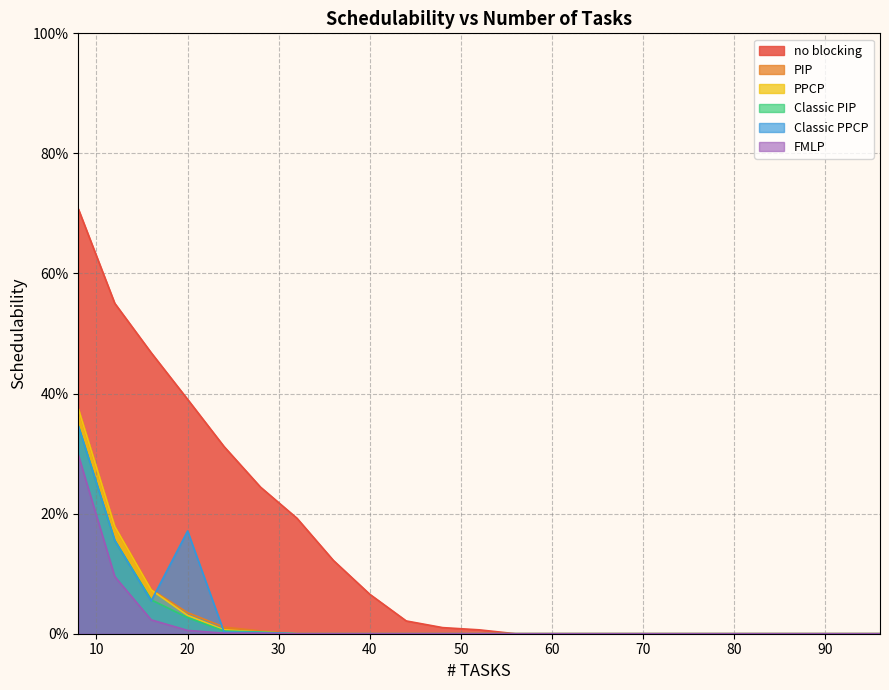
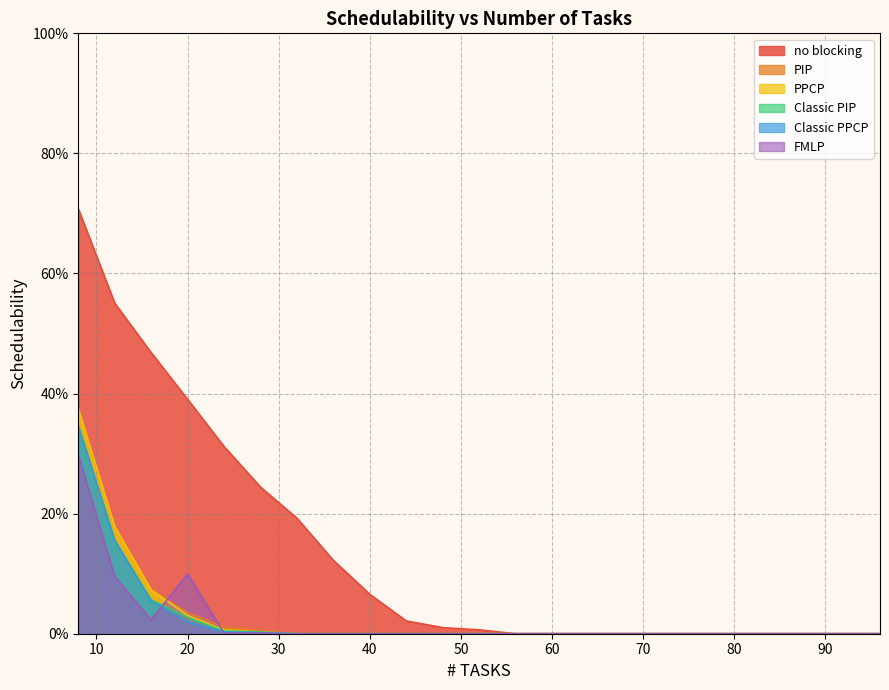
  {
    "Classic PPCP": {
-     "20": "17%"
+     "20": "2%"
    },
    "FMLP": {
-     "20": "1%"
+     "20": "10%"
    }
  }
